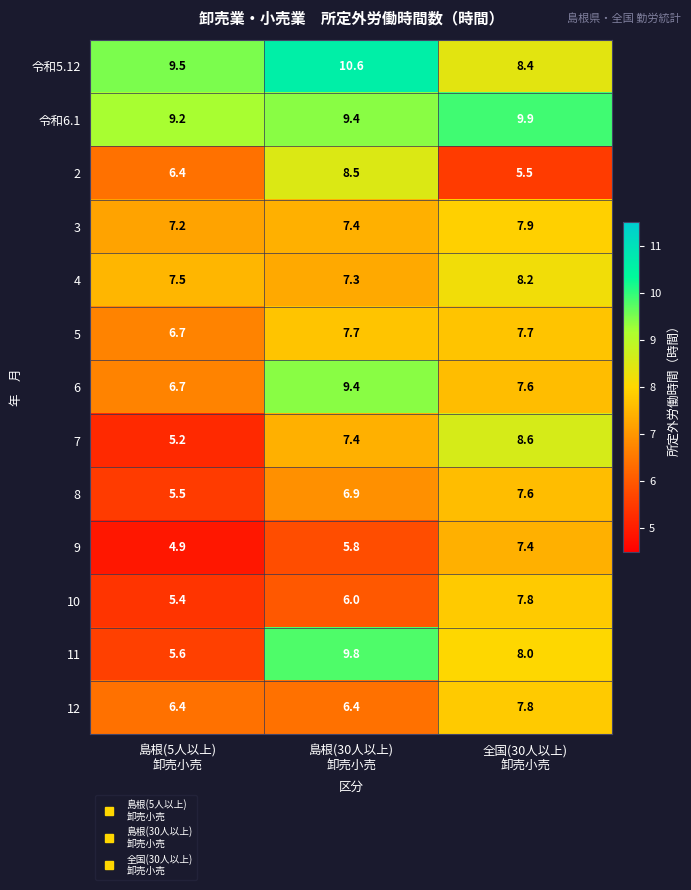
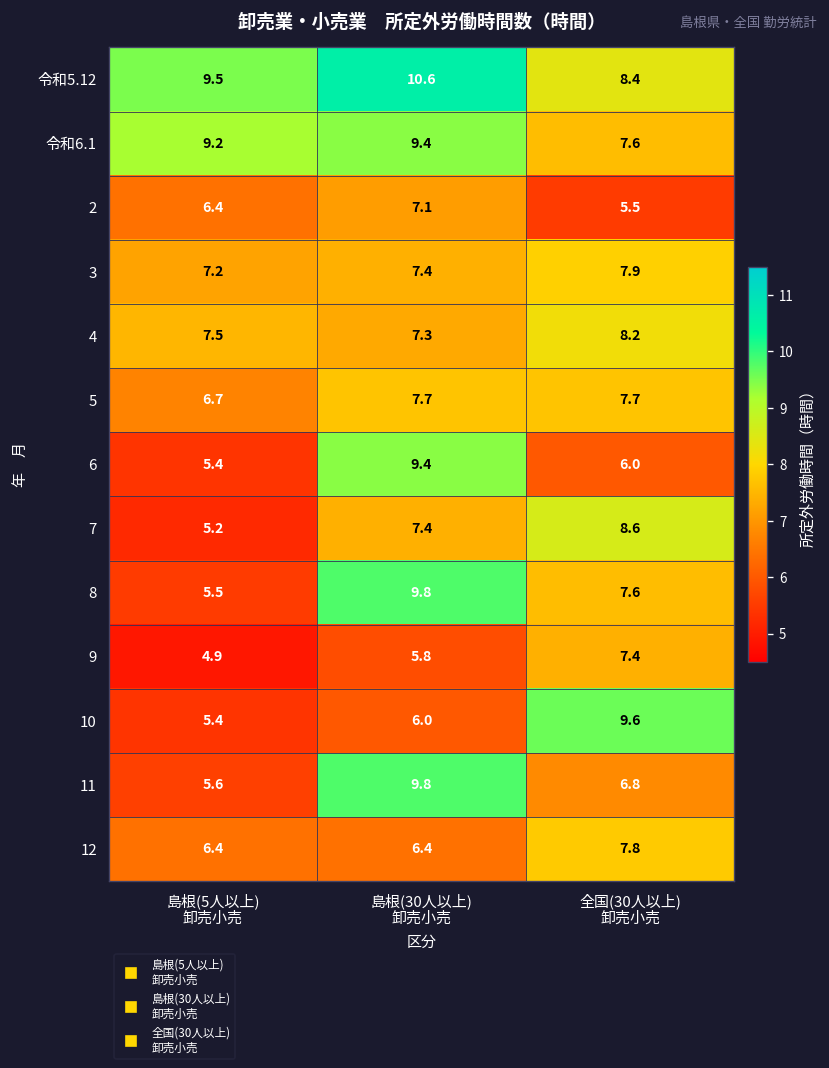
  {
    "令和5.12": {
      "島根(5人以上) 卸売小売": 9.5,
      "島根(30人以上) 卸売小売": 10.6,
      "全国(30人以上) 卸売小売": 8.4
    },
    "令和6.1": {
      "島根(5人以上) 卸売小売": 9.2,
      "島根(30人以上) 卸売小売": 9.4,
-     "全国(30人以上) 卸売小売": 9.9
+     "全国(30人以上) 卸売小売": 7.6
    },
    "2": {
      "島根(5人以上) 卸売小売": 6.4,
-     "島根(30人以上) 卸売小売": 8.5,
+     "島根(30人以上) 卸売小売": 7.1,
      "全国(30人以上) 卸売小売": 5.5
    },
    "3": {
      "島根(5人以上) 卸売小売": 7.2,
      "島根(30人以上) 卸売小売": 7.4,
      "全国(30人以上) 卸売小売": 7.9
    },
    "4": {
      "島根(5人以上) 卸売小売": 7.5,
      "島根(30人以上) 卸売小売": 7.3,
      "全国(30人以上) 卸売小売": 8.2
    },
    "5": {
      "島根(5人以上) 卸売小売": 6.7,
      "島根(30人以上) 卸売小売": 7.7,
      "全国(30人以上) 卸売小売": 7.7
    },
    "6": {
-     "島根(5人以上) 卸売小売": 6.7,
+     "島根(5人以上) 卸売小売": 5.4,
      "島根(30人以上) 卸売小売": 9.4,
-     "全国(30人以上) 卸売小売": 7.6
+     "全国(30人以上) 卸売小売": 6.0
    },
    "7": {
      "島根(5人以上) 卸売小売": 5.2,
      "島根(30人以上) 卸売小売": 7.4,
      "全国(30人以上) 卸売小売": 8.6
    },
    "8": {
      "島根(5人以上) 卸売小売": 5.5,
-     "島根(30人以上) 卸売小売": 6.9,
+     "島根(30人以上) 卸売小売": 9.8,
      "全国(30人以上) 卸売小売": 7.6
    },
    "9": {
      "島根(5人以上) 卸売小売": 4.9,
      "島根(30人以上) 卸売小売": 5.8,
      "全国(30人以上) 卸売小売": 7.4
    },
    "10": {
      "島根(5人以上) 卸売小売": 5.4,
      "島根(30人以上) 卸売小売": 6.0,
-     "全国(30人以上) 卸売小売": 7.8
+     "全国(30人以上) 卸売小売": 9.6
    },
    "11": {
      "島根(5人以上) 卸売小売": 5.6,
      "島根(30人以上) 卸売小売": 9.8,
-     "全国(30人以上) 卸売小売": 8.0
+     "全国(30人以上) 卸売小売": 6.8
    },
    "12": {
      "島根(5人以上) 卸売小売": 6.4,
      "島根(30人以上) 卸売小売": 6.4,
      "全国(30人以上) 卸売小売": 7.8
    }
  }
